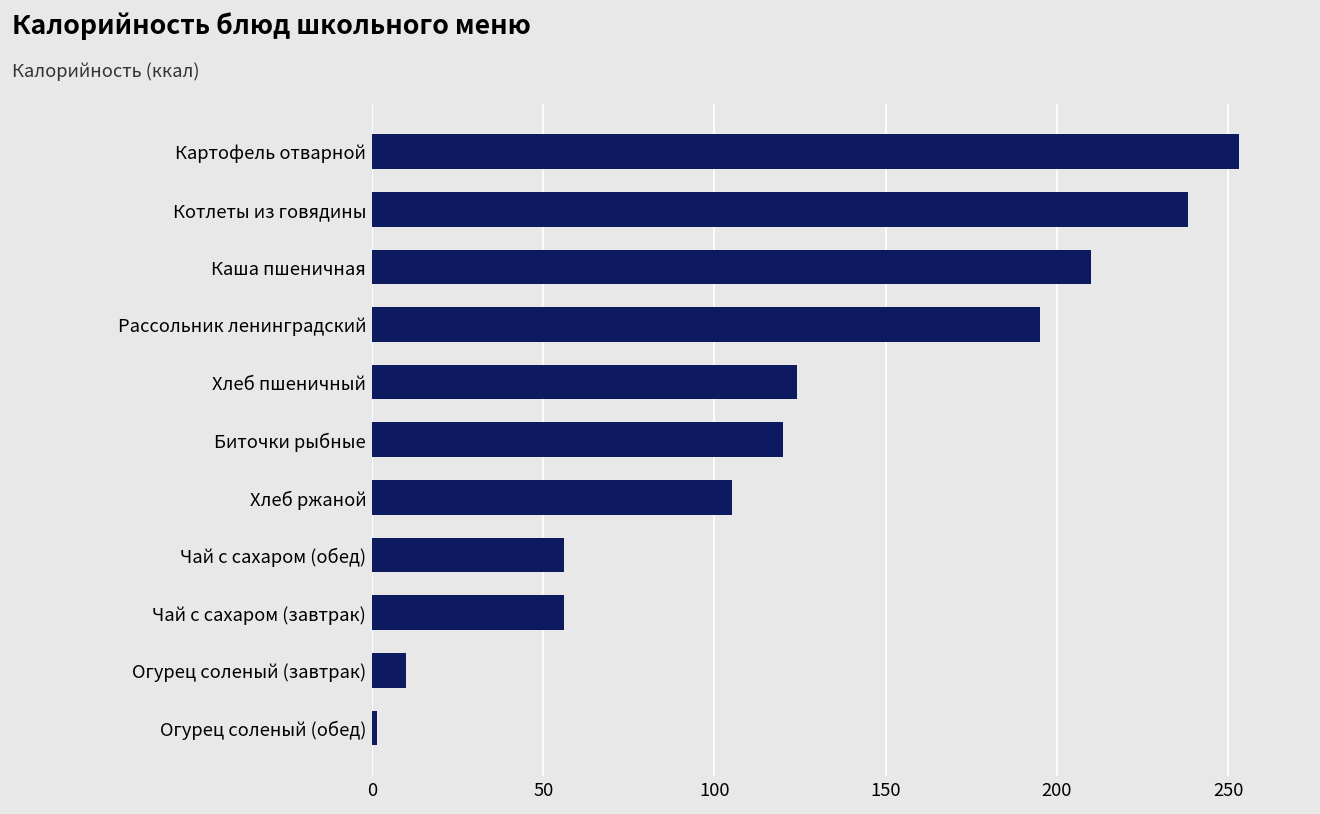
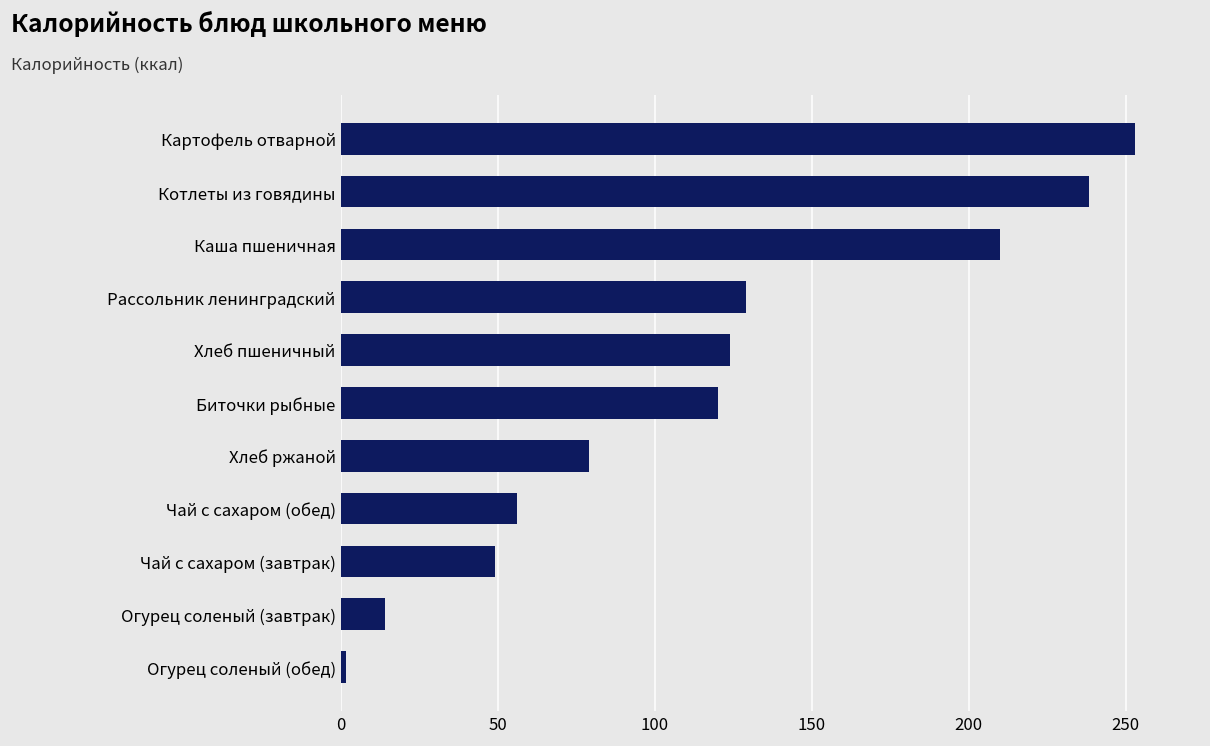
  {
    "Картофель отварной": 253,
    "Котлеты из говядины": 238,
    "Каша пшеничная": 210,
-   "Рассольник ленинградский": 195,
+   "Рассольник ленинградский": 129,
    "Хлеб пшеничный": 124,
    "Биточки рыбные": 120,
-   "Хлеб ржаной": 105,
+   "Хлеб ржаной": 79,
    "Чай с сахаром (обед)": 56,
-   "Чай с сахаром (завтрак)": 56,
-   "Огурец соленый (завтрак)": 10,
+   "Чай с сахаром (завтрак)": 49,
+   "Огурец соленый (завтрак)": 14,
    "Огурец соленый (обед)": 2
  }
